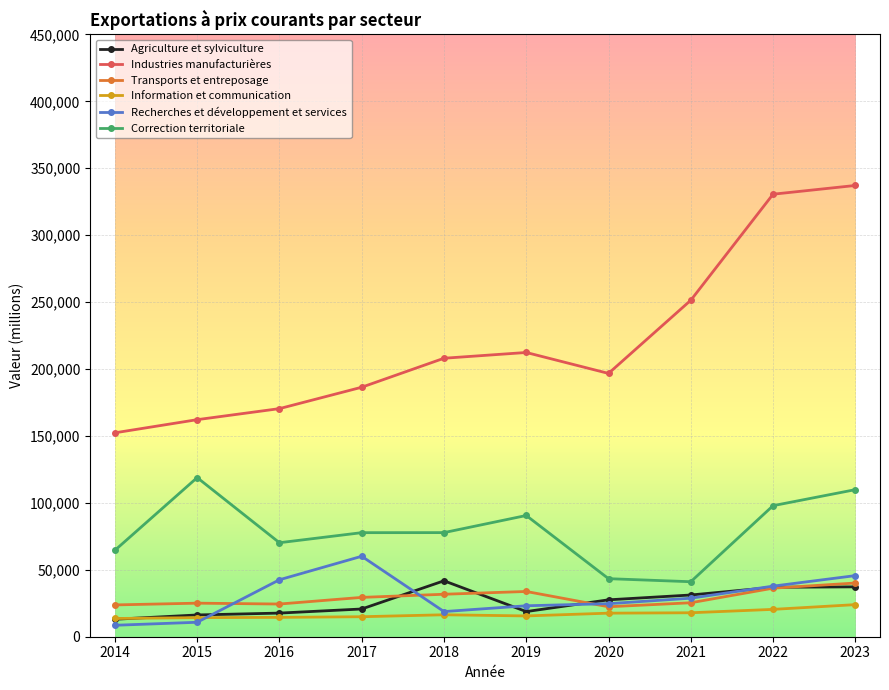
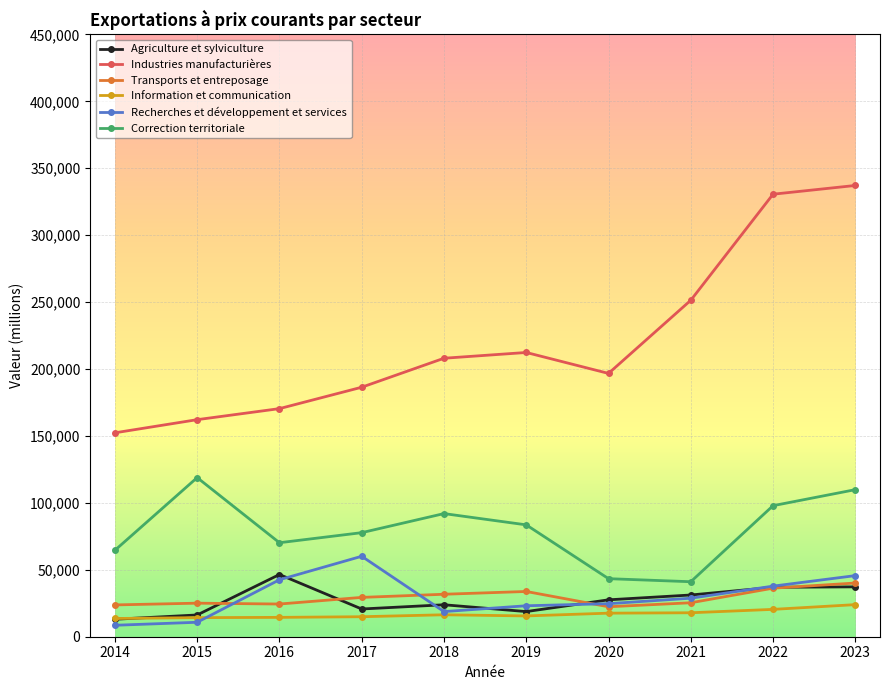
  {
    "Agriculture et sylviculture": {
      "2015": "16,000",
-     "2016": "18,000",
+     "2016": "46,000",
      "2017": "21,000",
-     "2018": "42,000",
+     "2018": "24,000",
      "2019": "19,000",
      "2020": "28,000",
      "2021": "31,000",
      "2023": "37,000"
    },
    "Recherches et développement et services": {
      "2014": "9,000",
      "2015": "11,000",
      "2016": "43,000",
      "2017": "60,000",
      "2018": "19,000",
      "2019": "23,000",
      "2020": "25,000",
      "2021": "29,000",
      "2023": "46,000"
    },
    "Correction territoriale": {
      "2014": "65,000",
      "2015": "119,000",
      "2016": "70,000",
      "2017": "78,000",
-     "2018": "78,000",
-     "2019": "91,000",
+     "2018": "92,000",
+     "2019": "84,000",
      "2020": "43,000",
      "2021": "41,000",
      "2022": "98,000",
      "2023": "110,000"
    }
  }
